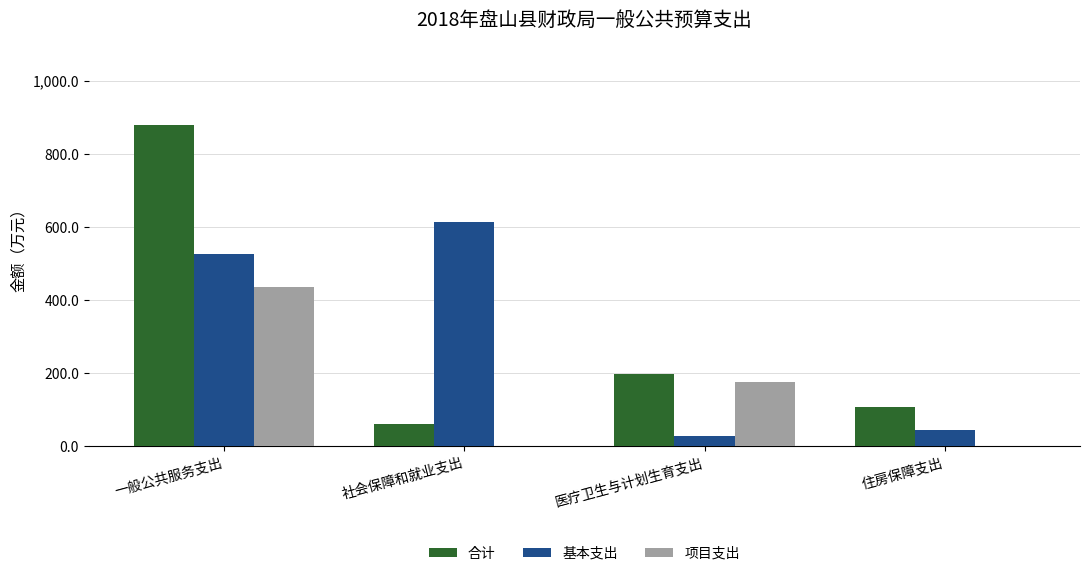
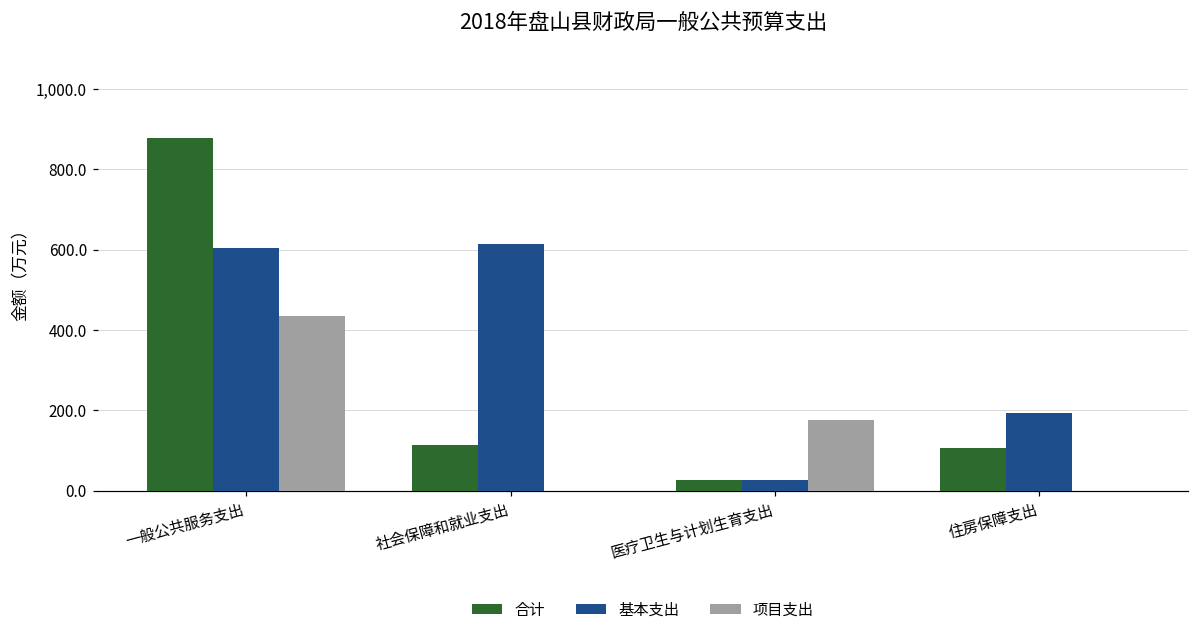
  {
    "合计": {
      "一般公共服务支出": 880,
-     "社会保障和就业支出": 60,
-     "医疗卫生与计划生育支出": 200,
+     "社会保障和就业支出": 110,
+     "医疗卫生与计划生育支出": 30,
      "住房保障支出": 110
    },
    "基本支出": {
-     "一般公共服务支出": 530,
+     "一般公共服务支出": 600,
      "社会保障和就业支出": 610,
      "医疗卫生与计划生育支出": 30,
-     "住房保障支出": 40
+     "住房保障支出": 190
    },
    "项目支出": {
      "一般公共服务支出": 430,
      "社会保障和就业支出": 0,
      "医疗卫生与计划生育支出": 180,
      "住房保障支出": 0
    }
  }
